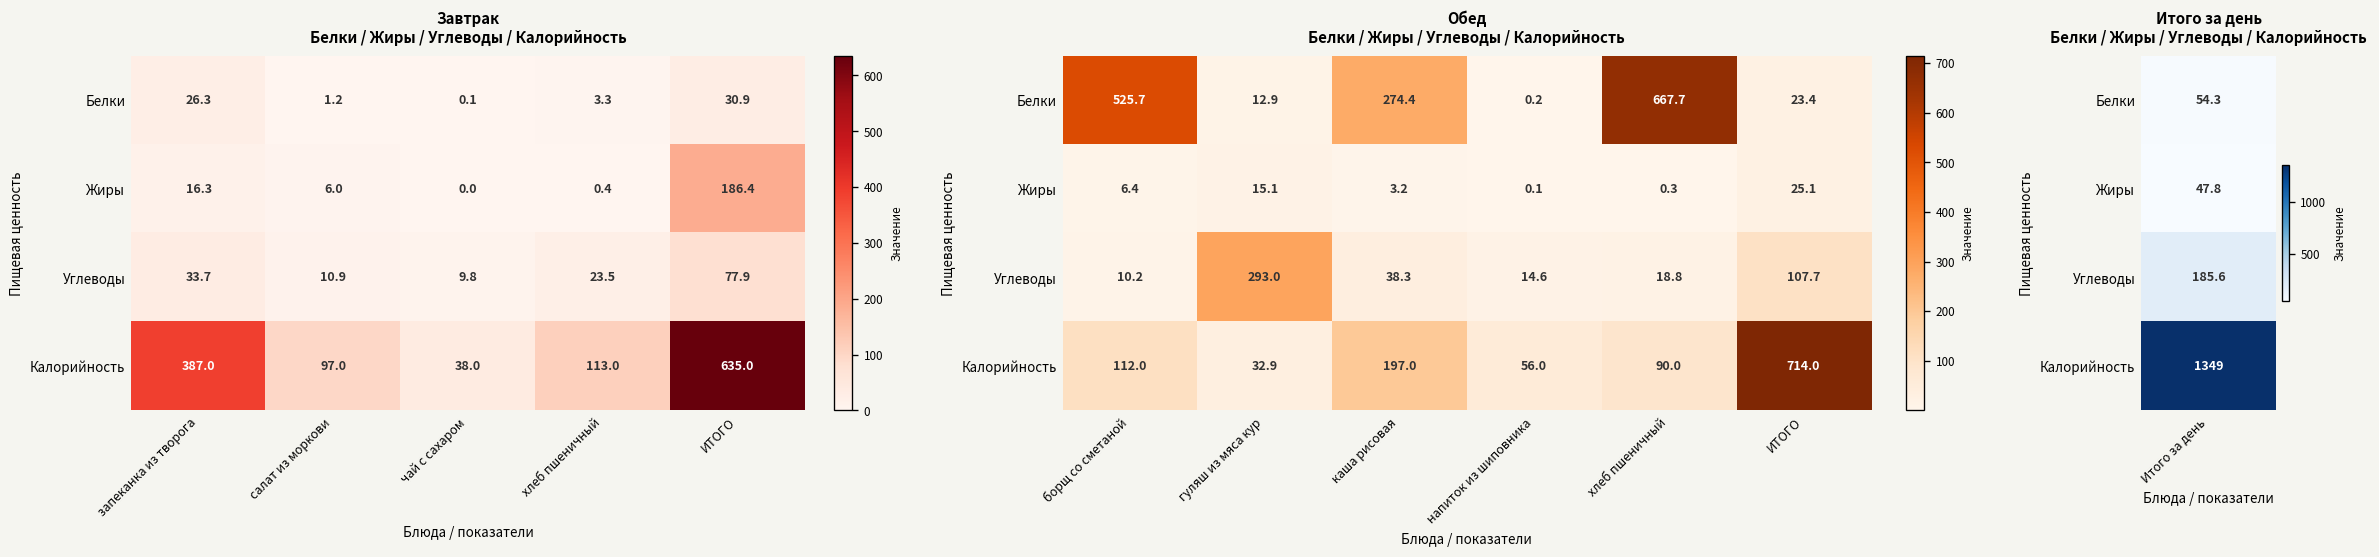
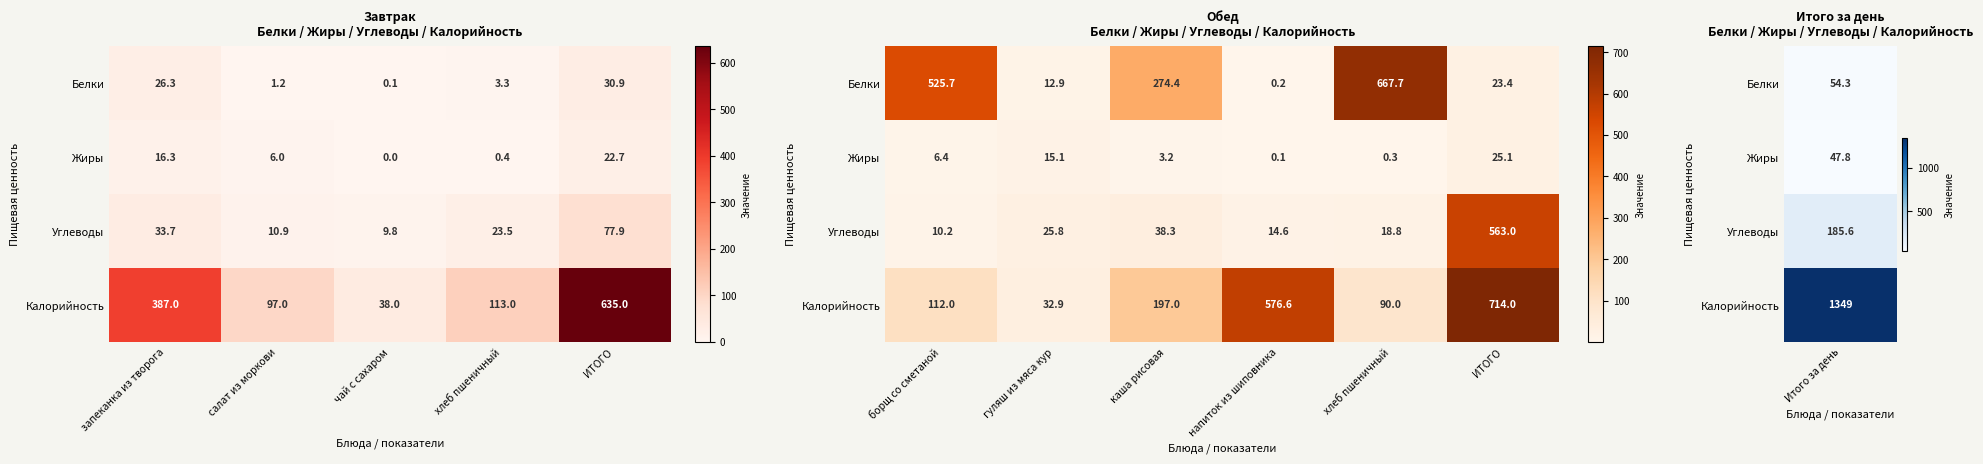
  {
    "Завтрак Белки / Жиры / Углеводы / Калорийность": {
      "Белки": {
        "запеканка из творога": 26.3,
        "салат из моркови": 1.2,
        "чай с сахаром": 0.1,
        "хлеб пшеничный": 3.3,
        "ИТОГО": 30.9
      },
      "Жиры": {
        "запеканка из творога": 16.3,
        "салат из моркови": 6.0,
        "чай с сахаром": 0.0,
        "хлеб пшеничный": 0.4,
-       "ИТОГО": 186.4
+       "ИТОГО": 22.7
      },
      "Углеводы": {
        "запеканка из творога": 33.7,
        "салат из моркови": 10.9,
        "чай с сахаром": 9.8,
        "хлеб пшеничный": 23.5,
        "ИТОГО": 77.9
      },
      "Калорийность": {
        "запеканка из творога": 387.0,
        "салат из моркови": 97.0,
        "чай с сахаром": 38.0,
        "хлеб пшеничный": 113.0,
        "ИТОГО": 635.0
      }
    },
    "Обед Белки / Жиры / Углеводы / Калорийность": {
      "Белки": {
        "борщ со сметаной": 525.7,
        "гуляш из мяса кур": 12.9,
        "каша рисовая": 274.4,
        "напиток из шиповника": 0.2,
        "хлеб пшеничный": 667.7,
        "ИТОГО": 23.4
      },
      "Жиры": {
        "борщ со сметаной": 6.4,
        "гуляш из мяса кур": 15.1,
        "каша рисовая": 3.2,
        "напиток из шиповника": 0.1,
        "хлеб пшеничный": 0.3,
        "ИТОГО": 25.1
      },
      "Углеводы": {
        "борщ со сметаной": 10.2,
-       "гуляш из мяса кур": 293.0,
+       "гуляш из мяса кур": 25.8,
        "каша рисовая": 38.3,
        "напиток из шиповника": 14.6,
        "хлеб пшеничный": 18.8,
-       "ИТОГО": 107.7
+       "ИТОГО": 563.0
      },
      "Калорийность": {
        "борщ со сметаной": 112.0,
        "гуляш из мяса кур": 32.9,
        "каша рисовая": 197.0,
-       "напиток из шиповника": 56.0,
+       "напиток из шиповника": 576.6,
        "хлеб пшеничный": 90.0,
        "ИТОГО": 714.0
      }
    },
    "Итого за день Белки / Жиры / Углеводы / Калорийность": {
      "Белки": {
        "Итого за день": 54.3
      },
      "Жиры": {
        "Итого за день": 47.8
      },
      "Углеводы": {
        "Итого за день": 185.6
      },
      "Калорийность": {
        "Итого за день": 1349
      }
    }
  }
